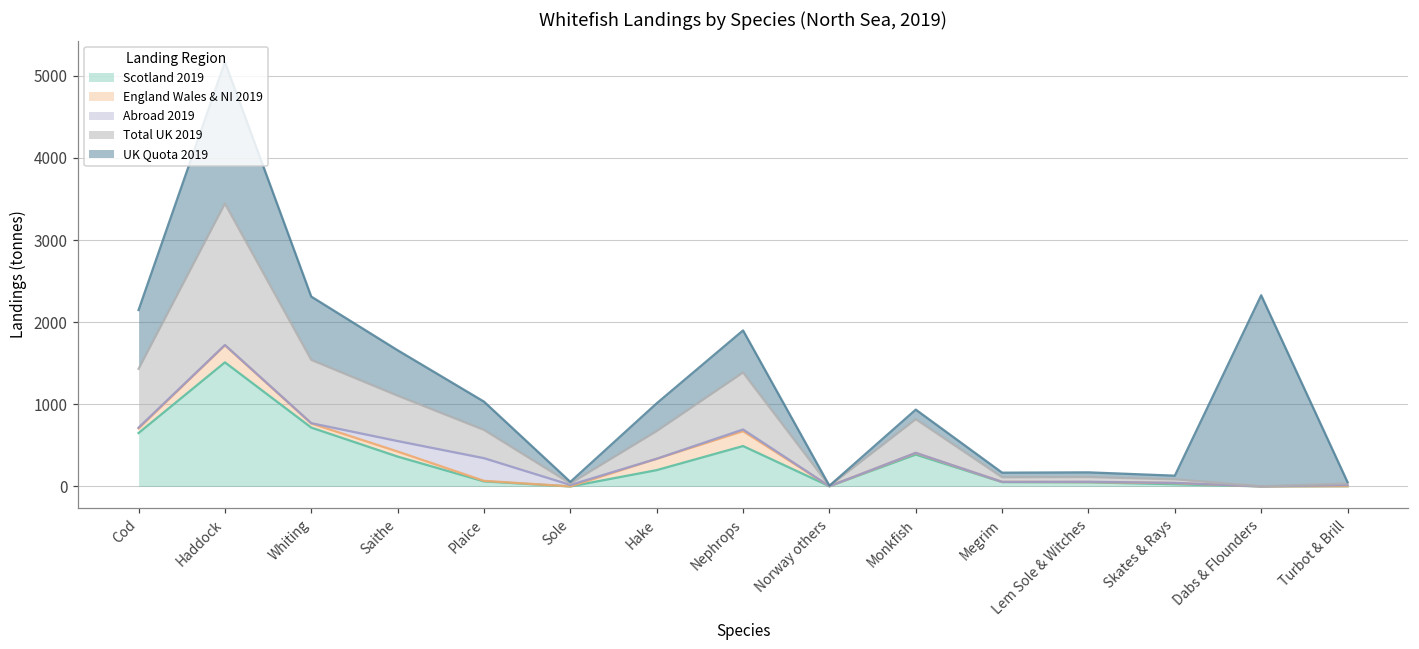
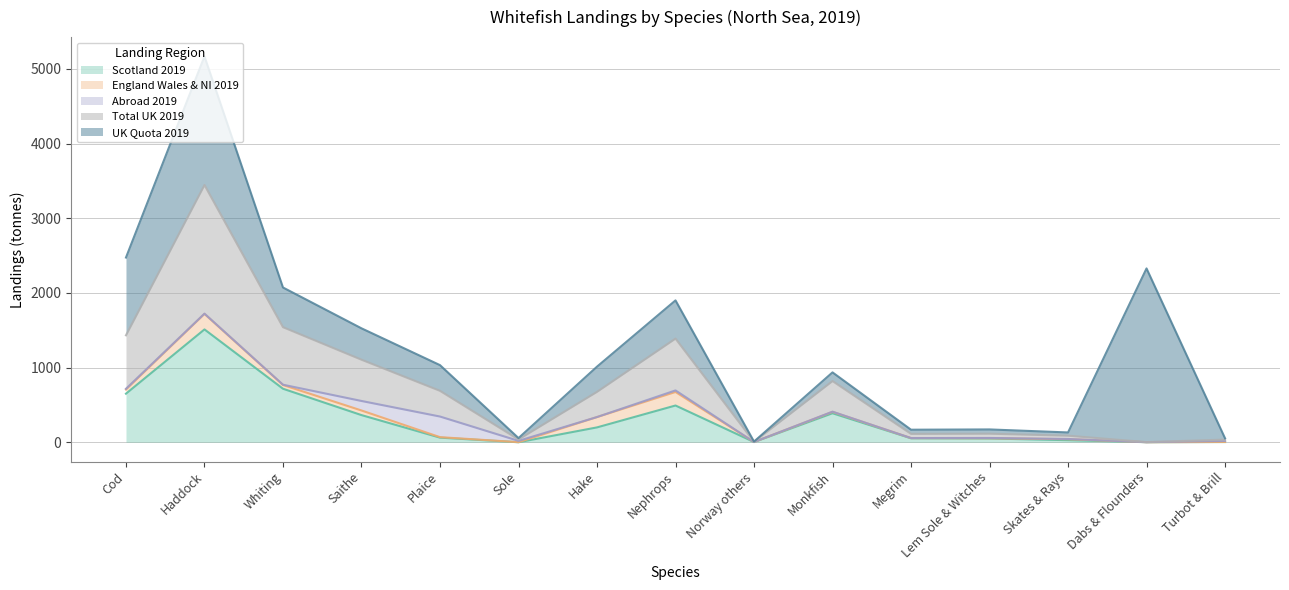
  {
    "UK Quota 2019": {
-     "Cod": 700,
-     "Whiting": 800,
-     "Saithe": 600,
+     "Cod": 1000,
+     "Whiting": 500,
+     "Saithe": 400,
      "Plaice": 300,
      "Hake": 300,
      "Nephrops": 500,
      "Monkfish": 100,
      "Megrim": 100,
      "Lem Sole & Witches": 100,
      "Skates & Rays": 0,
      "Dabs & Flounders": 2300
    }
  }
